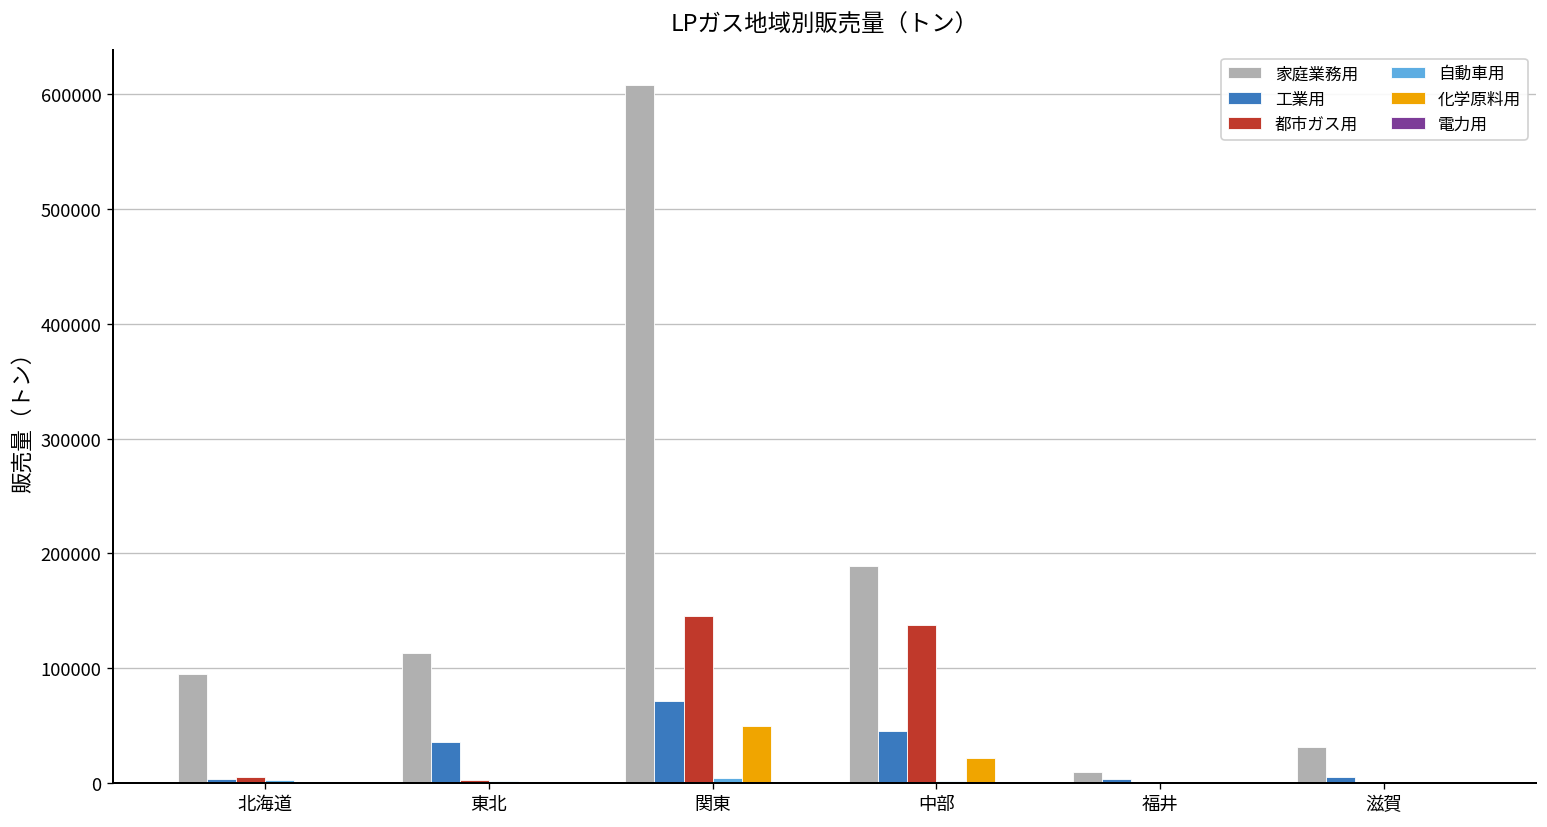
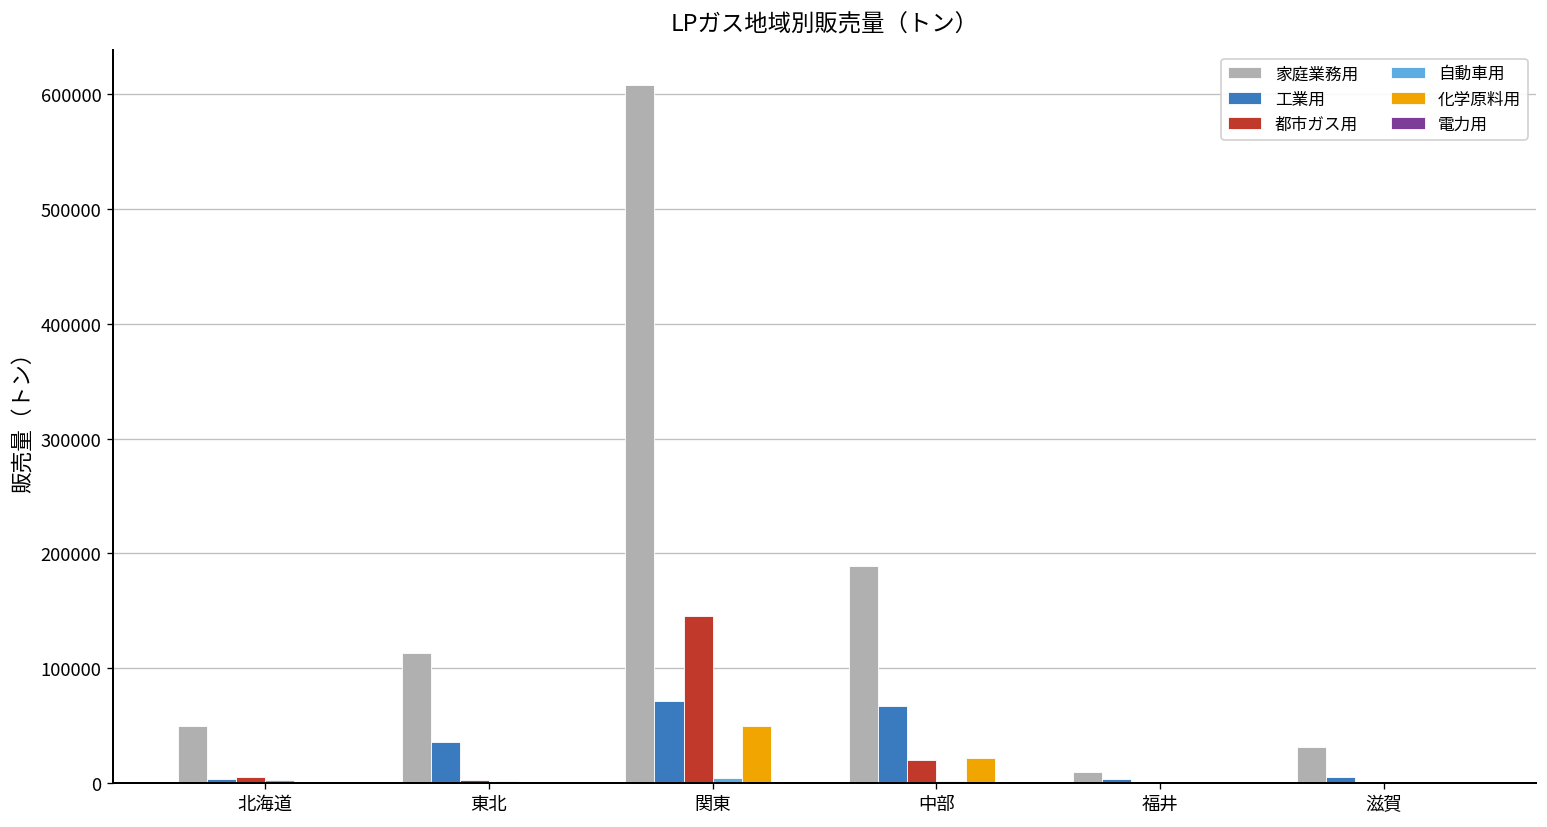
  {
    "家庭業務用": {
-     "北海道": 100000,
+     "北海道": 50000,
      "東北": 110000,
      "関東": 610000,
      "中部": 190000,
      "福井": 10000,
      "滋賀": 30000
    },
    "工業用": {
      "北海道": 0,
      "東北": 40000,
      "関東": 70000,
-     "中部": 50000,
+     "中部": 70000,
      "福井": 0,
      "滋賀": 10000
    },
    "都市ガス用": {
      "北海道": 0,
      "東北": 0,
      "関東": 150000,
-     "中部": 140000,
+     "中部": 20000,
      "滋賀": 0
    },
    "自動車用": {
      "関東": 0
    },
    "化学原料用": {
      "北海道": 0,
      "東北": 0,
      "関東": 50000,
      "中部": 20000,
      "福井": 0
    },
    "電力用": {
      "北海道": 0,
      "東北": 0,
      "関東": 0,
      "中部": 0,
      "福井": 0,
      "滋賀": 0
    }
  }
